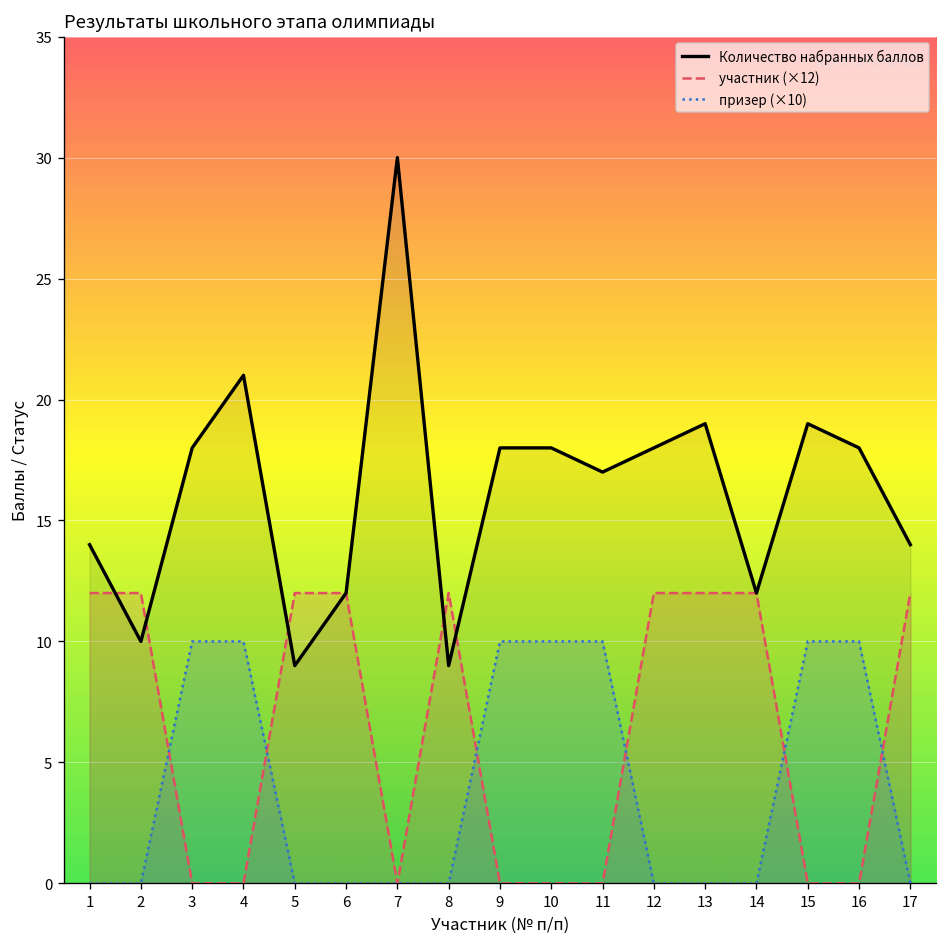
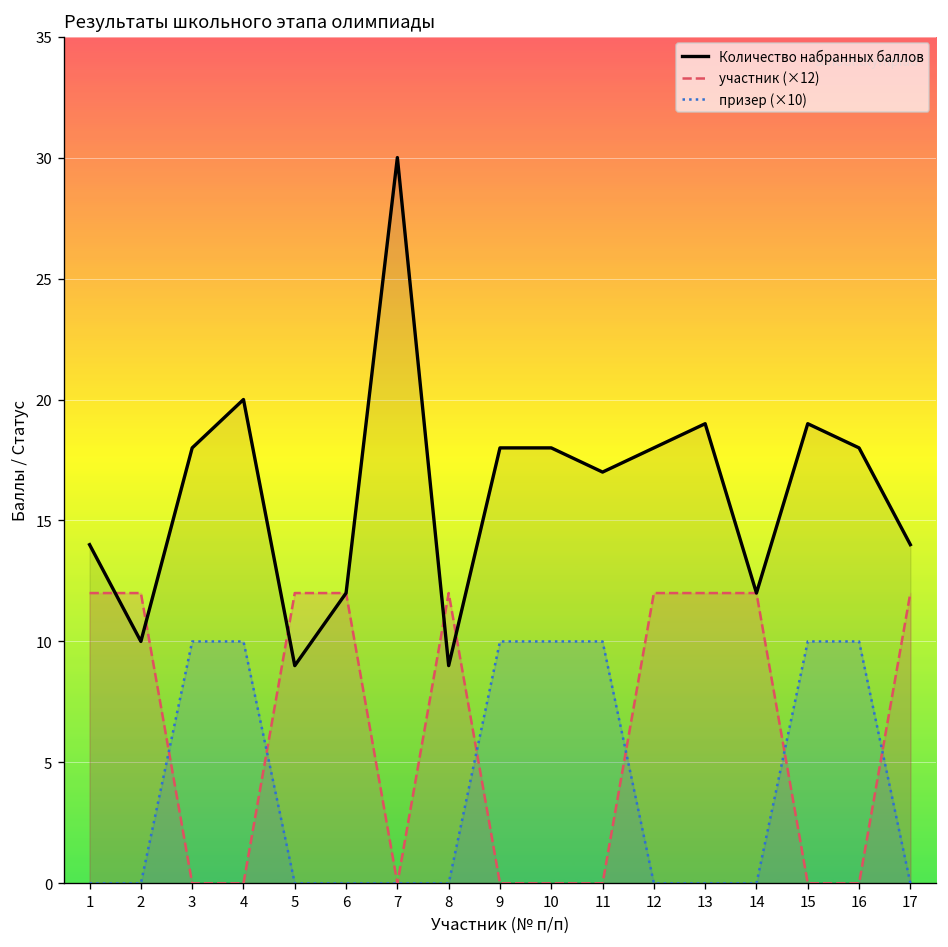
  {
    "Количество набранных баллов": {
      "1": 14,
      "2": 10,
      "3": 18,
-     "4": 21,
+     "4": 20,
      "5": 9,
      "7": 30,
      "8": 9,
      "9": 18,
      "10": 18,
      "11": 17,
      "12": 18,
      "13": 19,
      "15": 19,
      "16": 18,
      "17": 14
    },
    "участник (×12)": {
      "1": 12,
      "2": 12,
      "3": 0,
      "4": 0,
      "5": 12,
      "8": 12,
      "9": 0,
      "10": 0,
      "11": 0,
      "12": 12,
      "13": 12,
      "15": 0,
      "16": 0,
      "17": 12
    },
    "призер (×10)": {
      "1": 0,
      "2": 0,
      "3": 10,
      "4": 10,
      "5": 0,
      "6": 0,
      "8": 0,
      "9": 10,
      "10": 10,
      "11": 10,
      "12": 0,
      "13": 0,
      "14": 0,
      "15": 10,
      "16": 10,
      "17": 0
    }
  }
